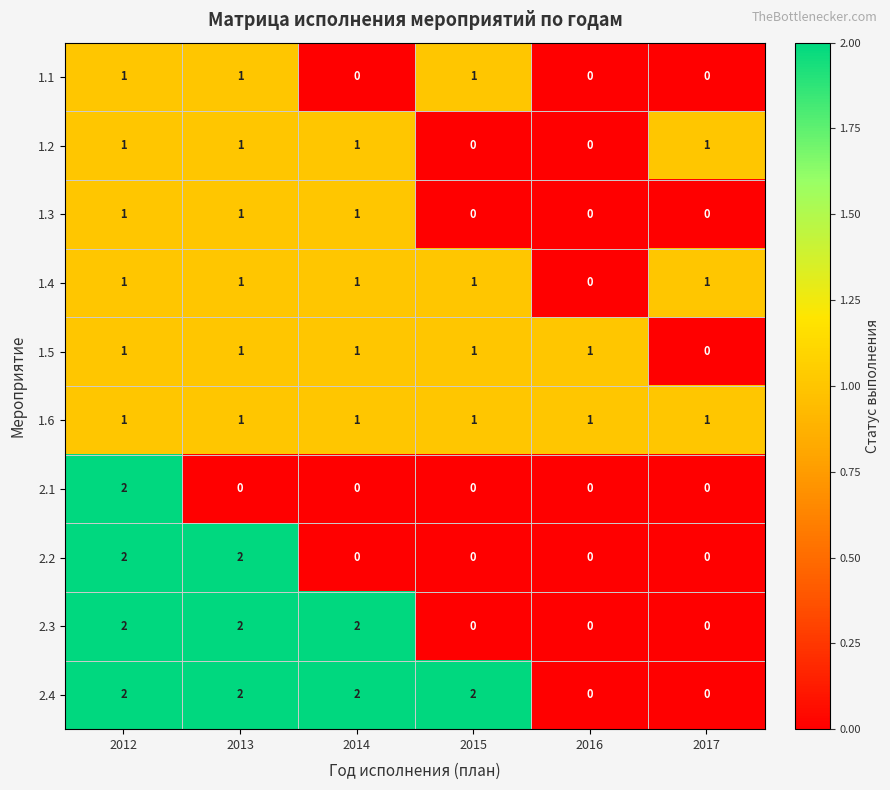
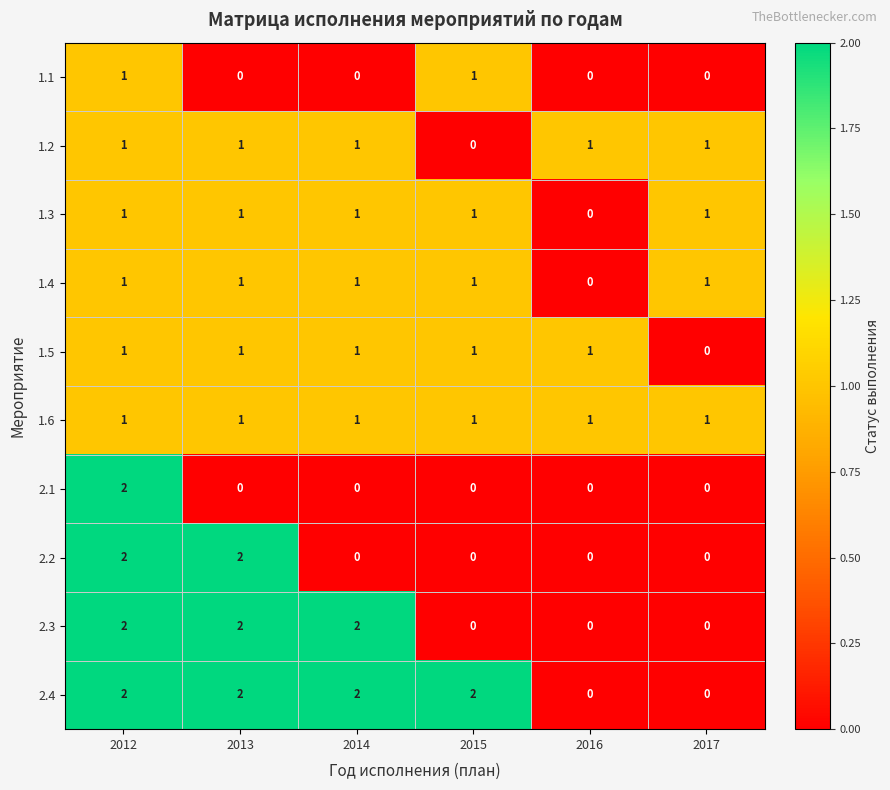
  {
    "1.1": {
      "2012": 1,
-     "2013": 1,
+     "2013": 0,
      "2014": 0,
      "2015": 1,
      "2016": 0,
      "2017": 0
    },
    "1.2": {
      "2012": 1,
      "2013": 1,
      "2014": 1,
      "2015": 0,
-     "2016": 0,
+     "2016": 1,
      "2017": 1
    },
    "1.3": {
      "2012": 1,
      "2013": 1,
      "2014": 1,
-     "2015": 0,
+     "2015": 1,
      "2016": 0,
-     "2017": 0
+     "2017": 1
    },
    "1.4": {
      "2012": 1,
      "2013": 1,
      "2014": 1,
      "2015": 1,
      "2016": 0,
      "2017": 1
    },
    "1.5": {
      "2012": 1,
      "2013": 1,
      "2014": 1,
      "2015": 1,
      "2016": 1,
      "2017": 0
    },
    "1.6": {
      "2012": 1,
      "2013": 1,
      "2014": 1,
      "2015": 1,
      "2016": 1,
      "2017": 1
    },
    "2.1": {
      "2012": 2,
      "2013": 0,
      "2014": 0,
      "2015": 0,
      "2016": 0,
      "2017": 0
    },
    "2.2": {
      "2012": 2,
      "2013": 2,
      "2014": 0,
      "2015": 0,
      "2016": 0,
      "2017": 0
    },
    "2.3": {
      "2012": 2,
      "2013": 2,
      "2014": 2,
      "2015": 0,
      "2016": 0,
      "2017": 0
    },
    "2.4": {
      "2012": 2,
      "2013": 2,
      "2014": 2,
      "2015": 2,
      "2016": 0,
      "2017": 0
    }
  }
